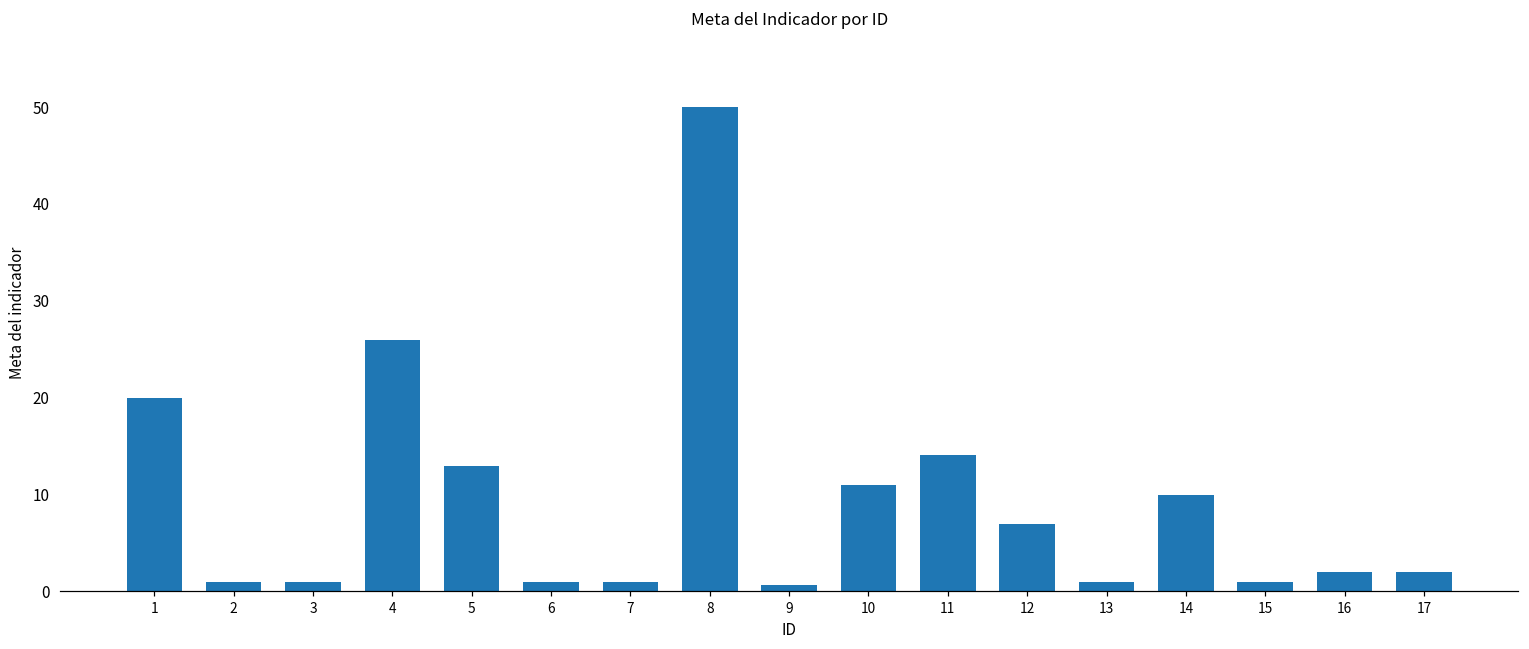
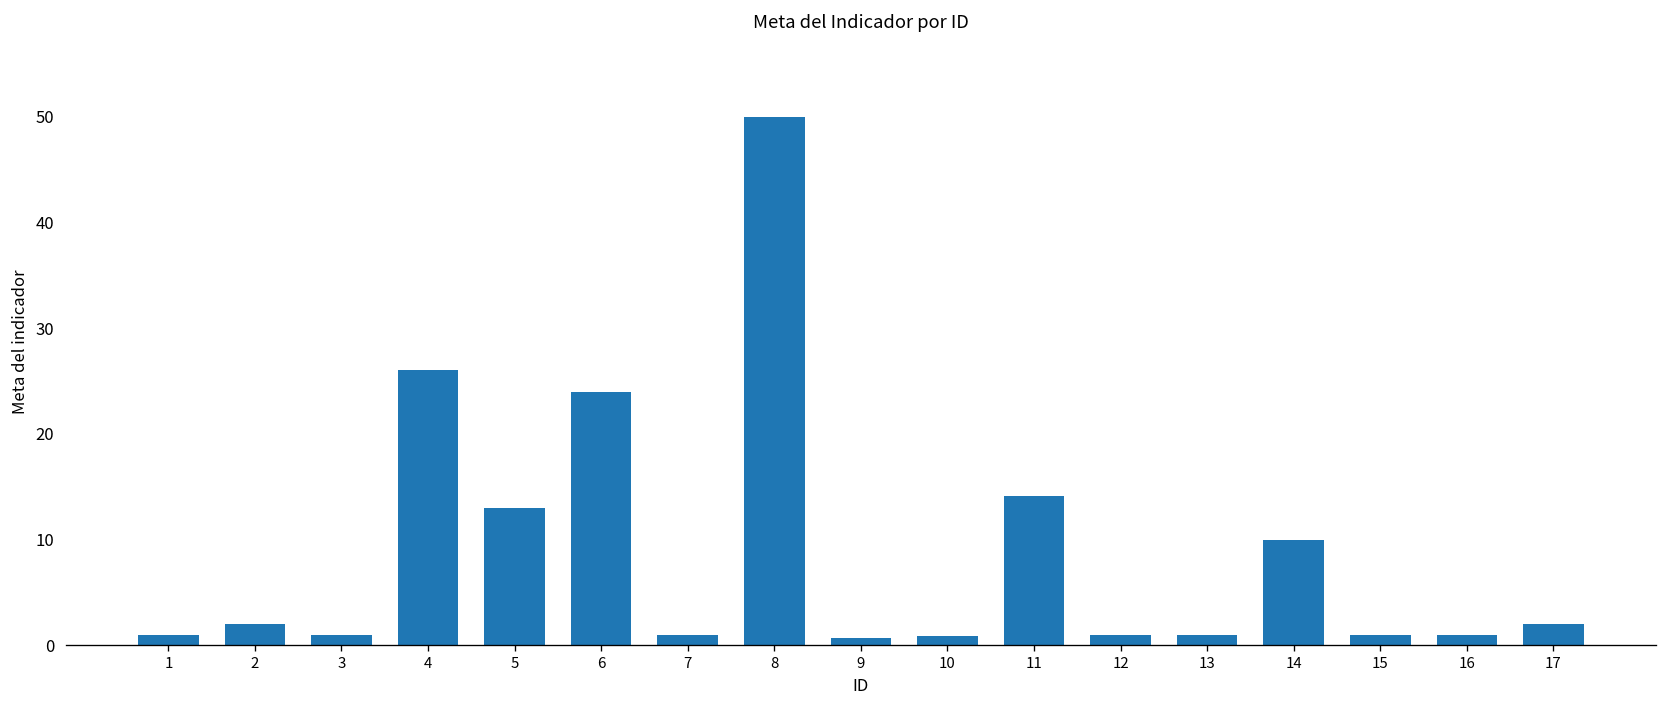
  {
-   "1": 20,
-   "2": 1,
+   "1": 1,
+   "2": 2,
    "3": 1,
    "4": 26,
    "5": 13,
-   "6": 1,
+   "6": 24,
    "7": 1,
    "8": 50,
    "9": 1,
-   "10": 11,
+   "10": 1,
    "11": 14,
-   "12": 7,
+   "12": 1,
    "13": 1,
    "14": 10,
    "15": 1,
-   "16": 2,
+   "16": 1,
    "17": 2
  }
